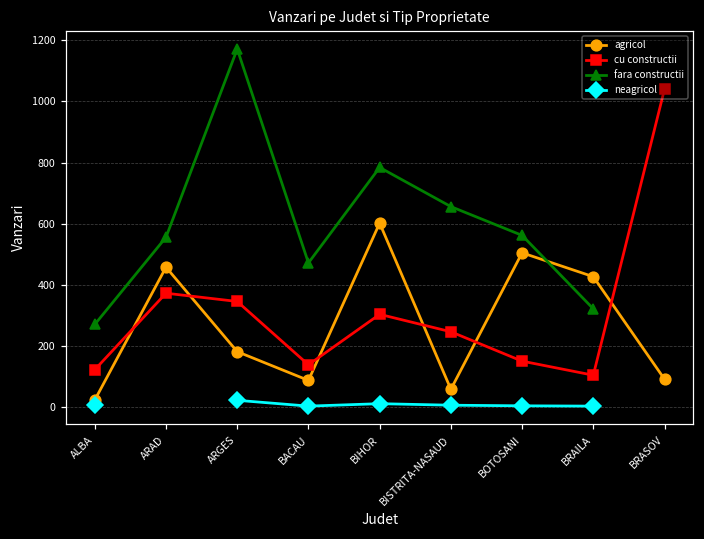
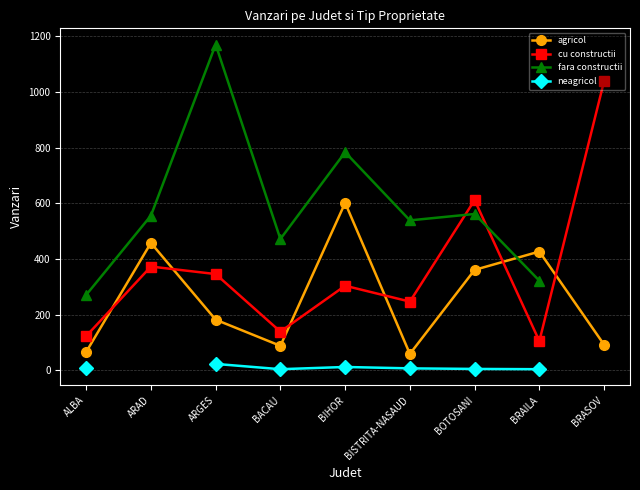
  {
    "agricol": {
-     "ALBA": 20,
+     "ALBA": 70,
      "ARAD": 460,
      "ARGES": 180,
      "BACAU": 90,
      "BIHOR": 600,
      "BISTRITA-NASAUD": 60,
-     "BOTOSANI": 510,
+     "BOTOSANI": 360,
      "BRAILA": 430,
      "BRASOV": 90
    },
    "cu constructii": {
      "ALBA": 120,
      "ARAD": 370,
      "ARGES": 350,
      "BACAU": 140,
      "BIHOR": 300,
      "BISTRITA-NASAUD": 250,
-     "BOTOSANI": 150,
+     "BOTOSANI": 610,
      "BRAILA": 110
    },
    "fara constructii": {
      "ALBA": 270,
      "ARAD": 560,
      "ARGES": 1170,
      "BACAU": 470,
      "BIHOR": 780,
-     "BISTRITA-NASAUD": 660,
+     "BISTRITA-NASAUD": 540,
      "BOTOSANI": 560,
      "BRAILA": 320
    },
    "neagricol": {
      "ALBA": 10,
      "ARGES": 20,
      "BACAU": 0,
      "BIHOR": 10,
      "BISTRITA-NASAUD": 10,
      "BOTOSANI": 10,
      "BRAILA": 0
    }
  }
